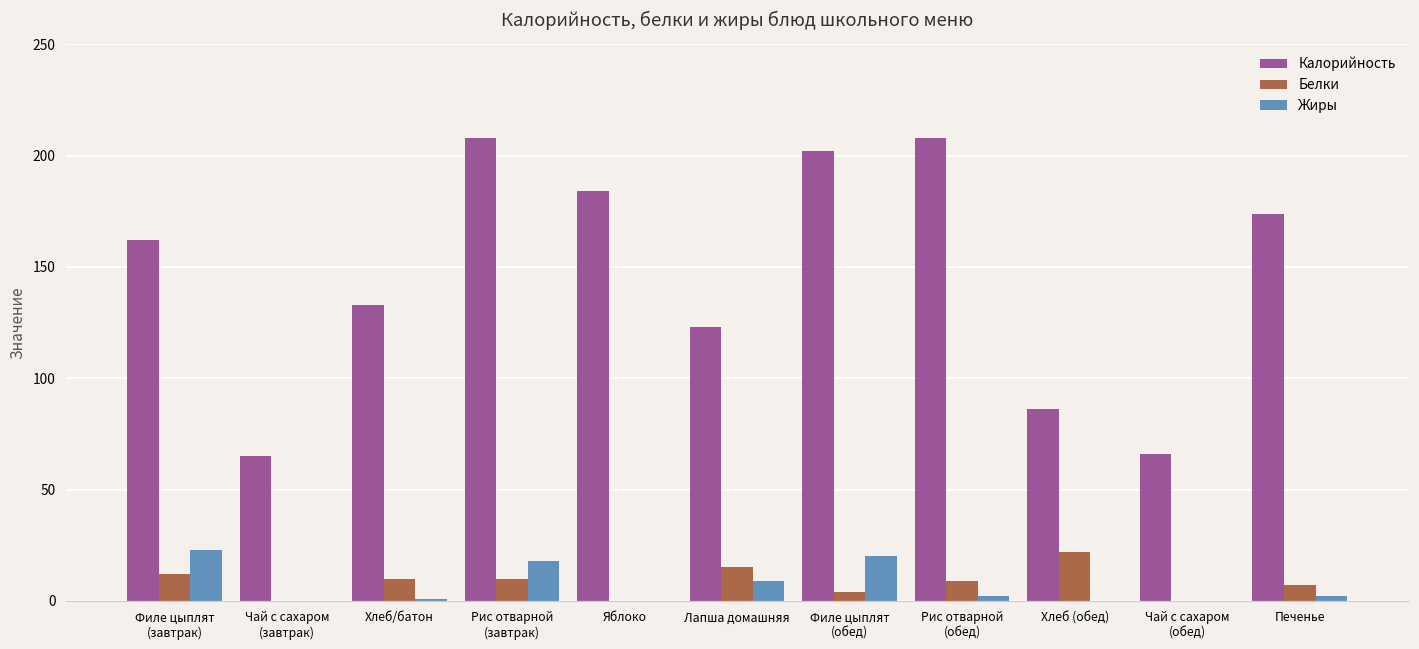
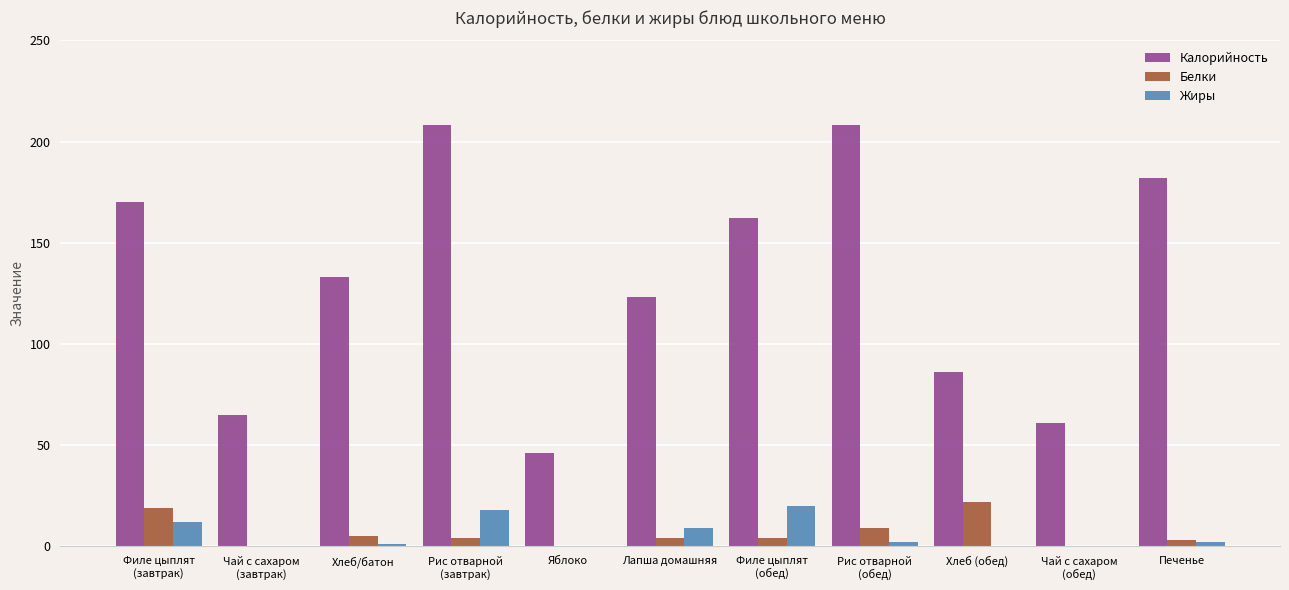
  {
    "Калорийность": {
-     "Филе цыплят (завтрак)": 162,
+     "Филе цыплят (завтрак)": 170,
      "Чай с сахаром (завтрак)": 65,
      "Хлеб/батон": 133,
      "Рис отварной (завтрак)": 208,
-     "Яблоко": 184,
+     "Яблоко": 46,
      "Лапша домашняя": 123,
-     "Филе цыплят (обед)": 202,
+     "Филе цыплят (обед)": 162,
      "Рис отварной (обед)": 208,
      "Хлеб (обед)": 86,
-     "Чай с сахаром (обед)": 66,
-     "Печенье": 174
+     "Чай с сахаром (обед)": 61,
+     "Печенье": 182
    },
    "Белки": {
-     "Филе цыплят (завтрак)": 12,
+     "Филе цыплят (завтрак)": 19,
      "Чай с сахаром (завтрак)": 0,
-     "Хлеб/батон": 10,
-     "Рис отварной (завтрак)": 10,
+     "Хлеб/батон": 5,
+     "Рис отварной (завтрак)": 4,
      "Яблоко": 0,
-     "Лапша домашняя": 15,
+     "Лапша домашняя": 4,
      "Филе цыплят (обед)": 4,
      "Рис отварной (обед)": 9,
      "Хлеб (обед)": 22,
      "Чай с сахаром (обед)": 0,
-     "Печенье": 7
+     "Печенье": 3
    },
    "Жиры": {
-     "Филе цыплят (завтрак)": 23,
+     "Филе цыплят (завтрак)": 12,
      "Чай с сахаром (завтрак)": 0,
      "Рис отварной (завтрак)": 18,
      "Яблоко": 0,
      "Лапша домашняя": 9,
      "Филе цыплят (обед)": 20,
      "Рис отварной (обед)": 2,
      "Хлеб (обед)": 0,
      "Чай с сахаром (обед)": 0,
      "Печенье": 2
    }
  }
